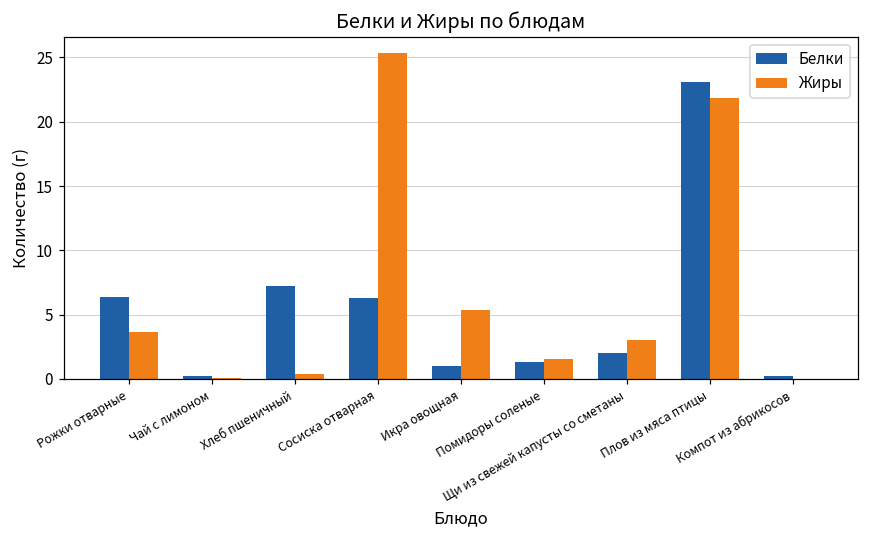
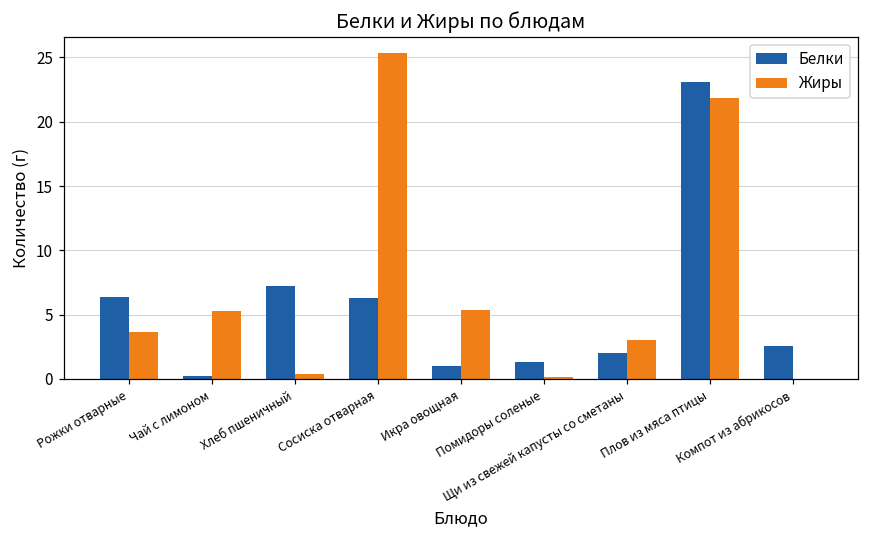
  {
    "Белки": {
      "Рожки отварные": 6.4,
      "Чай с лимоном": 0.3,
      "Хлеб пшеничный": 7.2,
      "Сосиска отварная": 6.3,
      "Икра овощная": 1.0,
      "Помидоры соленые": 1.3,
      "Щи из свежей капусты со сметаны": 2.0,
      "Плов из мяса птицы": 23.1,
-     "Компот из абрикосов": 0.2
+     "Компот из абрикосов": 2.5
    },
    "Жиры": {
      "Рожки отварные": 3.7,
-     "Чай с лимоном": 0.1,
+     "Чай с лимоном": 5.3,
      "Хлеб пшеничный": 0.4,
      "Сосиска отварная": 25.3,
      "Икра овощная": 5.4,
-     "Помидоры соленые": 1.6,
+     "Помидоры соленые": 0.1,
      "Щи из свежей капусты со сметаны": 3.1,
      "Плов из мяса птицы": 21.8
    }
  }
